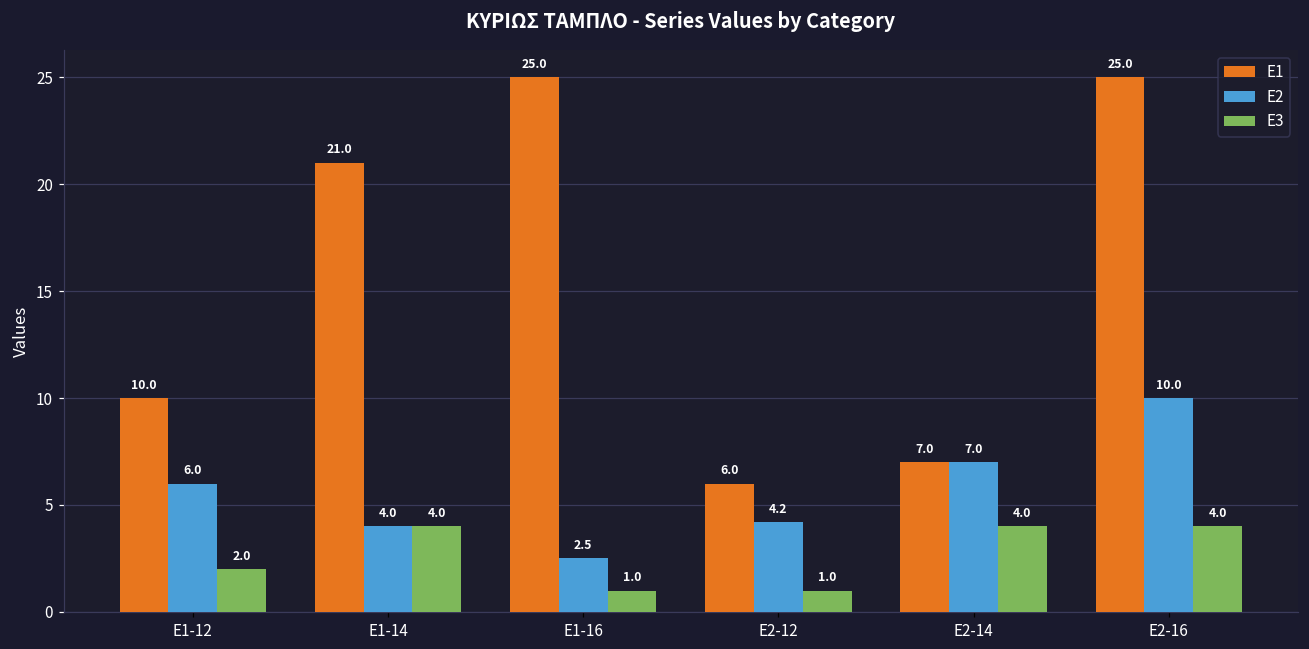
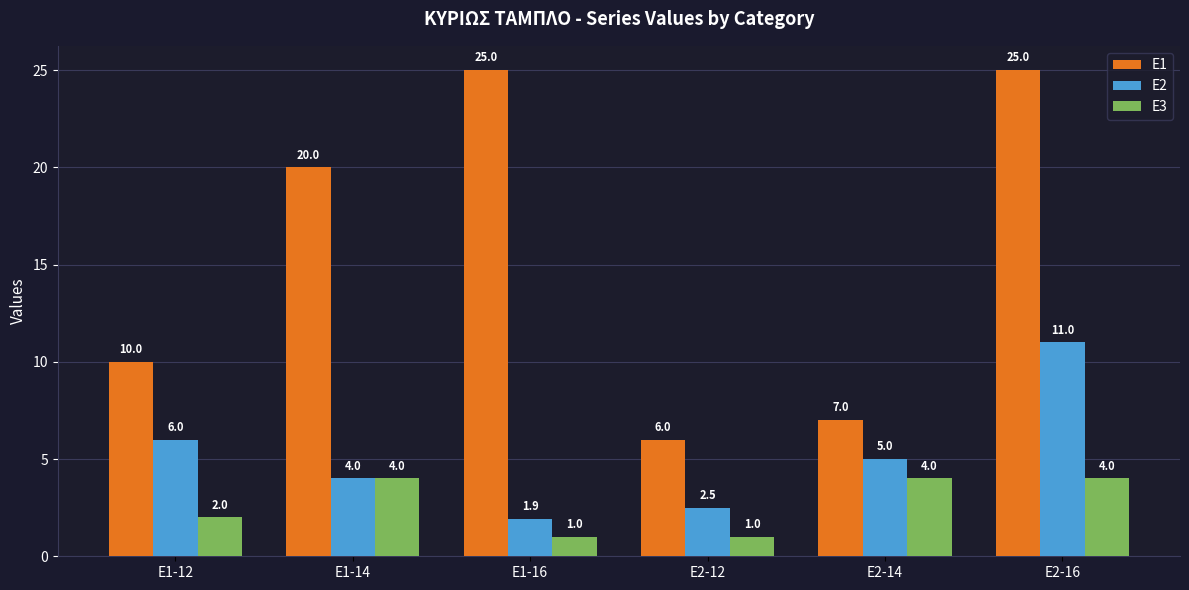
  {
    "E1": {
      "E1-12": 10.0,
-     "E1-14": 21.0,
+     "E1-14": 20.0,
      "E1-16": 25.0,
      "E2-12": 6.0,
      "E2-14": 7.0,
      "E2-16": 25.0
    },
    "E2": {
      "E1-12": 6.0,
      "E1-14": 4.0,
-     "E1-16": 2.5,
-     "E2-12": 4.2,
-     "E2-14": 7.0,
-     "E2-16": 10.0
+     "E1-16": 1.9,
+     "E2-12": 2.5,
+     "E2-14": 5.0,
+     "E2-16": 11.0
    },
    "E3": {
      "E1-12": 2.0,
      "E1-14": 4.0,
      "E1-16": 1.0,
      "E2-12": 1.0,
      "E2-14": 4.0,
      "E2-16": 4.0
    }
  }
